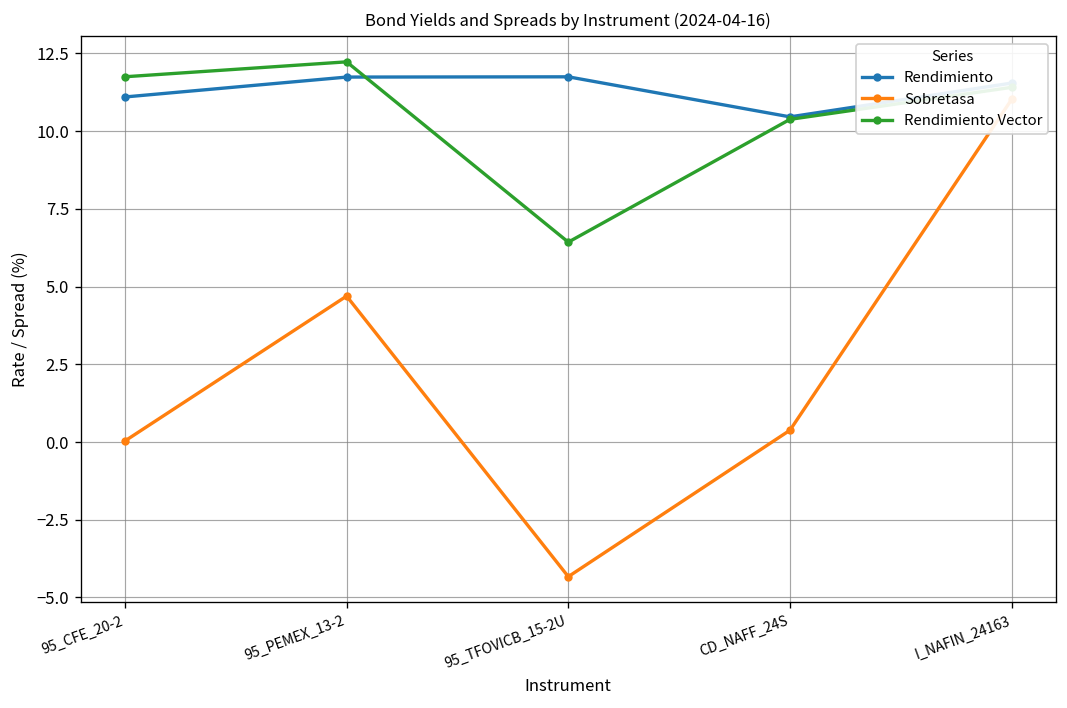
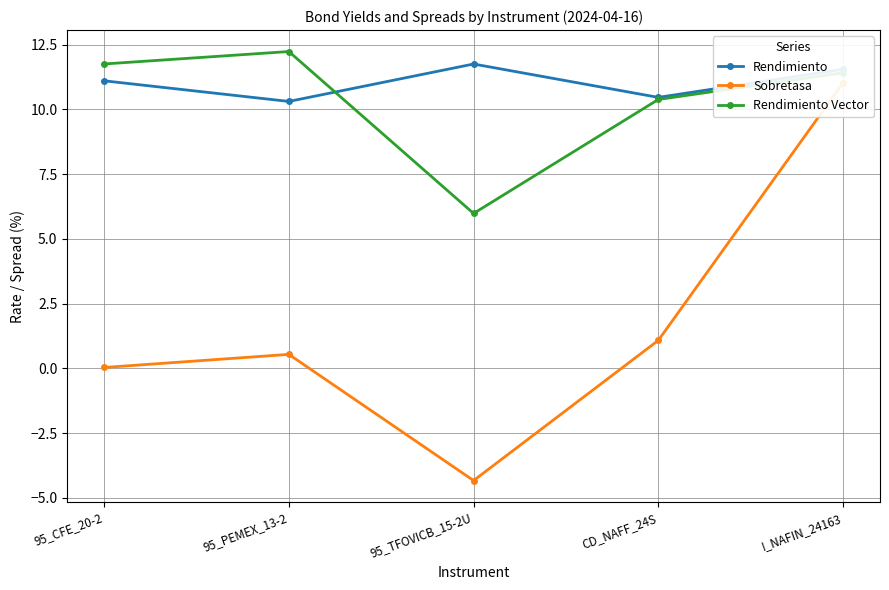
  {
    "Rendimiento": {
      "95_CFE_20-2": 11.1,
-     "95_PEMEX_13-2": 11.7,
+     "95_PEMEX_13-2": 10.3,
      "95_TFOVICB_15-2U": 11.7
    },
    "Sobretasa": {
      "95_CFE_20-2": 0.0,
-     "95_PEMEX_13-2": 4.7,
+     "95_PEMEX_13-2": 0.5,
      "95_TFOVICB_15-2U": -4.3,
-     "CD_NAFF_24S": 0.4
+     "CD_NAFF_24S": 1.1
    },
    "Rendimiento Vector": {
      "95_CFE_20-2": 11.8,
      "95_PEMEX_13-2": 12.2,
-     "95_TFOVICB_15-2U": 6.4
+     "95_TFOVICB_15-2U": 6.0
    }
  }
